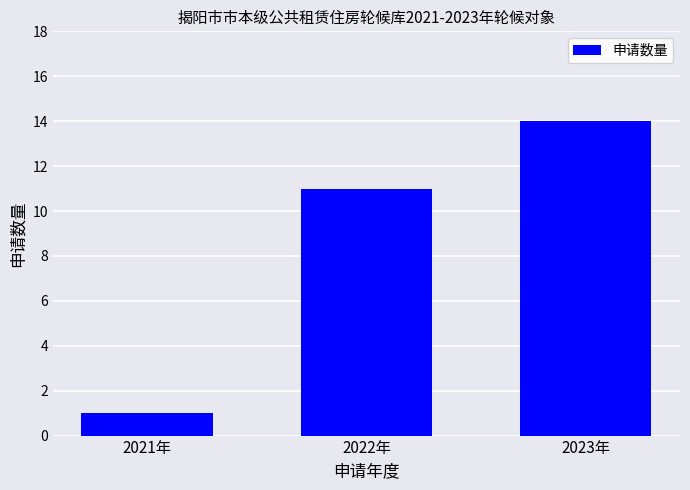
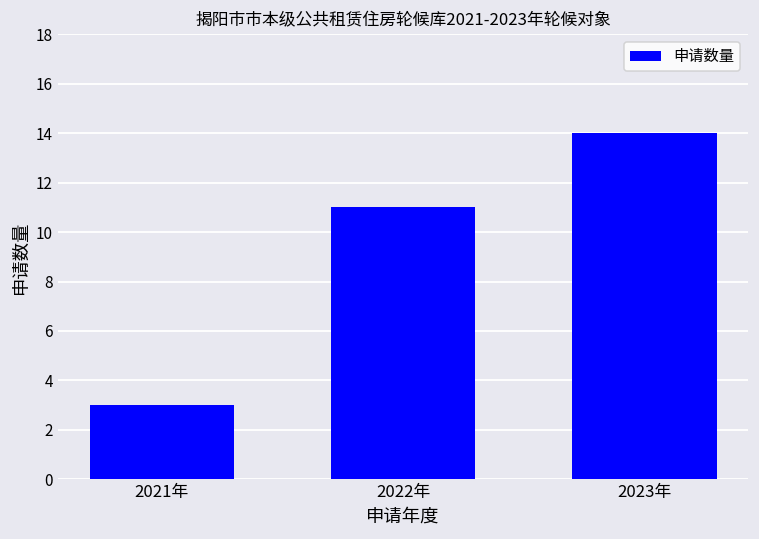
  {
-   "2021年": 1,
+   "2021年": 3,
    "2022年": 11,
    "2023年": 14
  }
